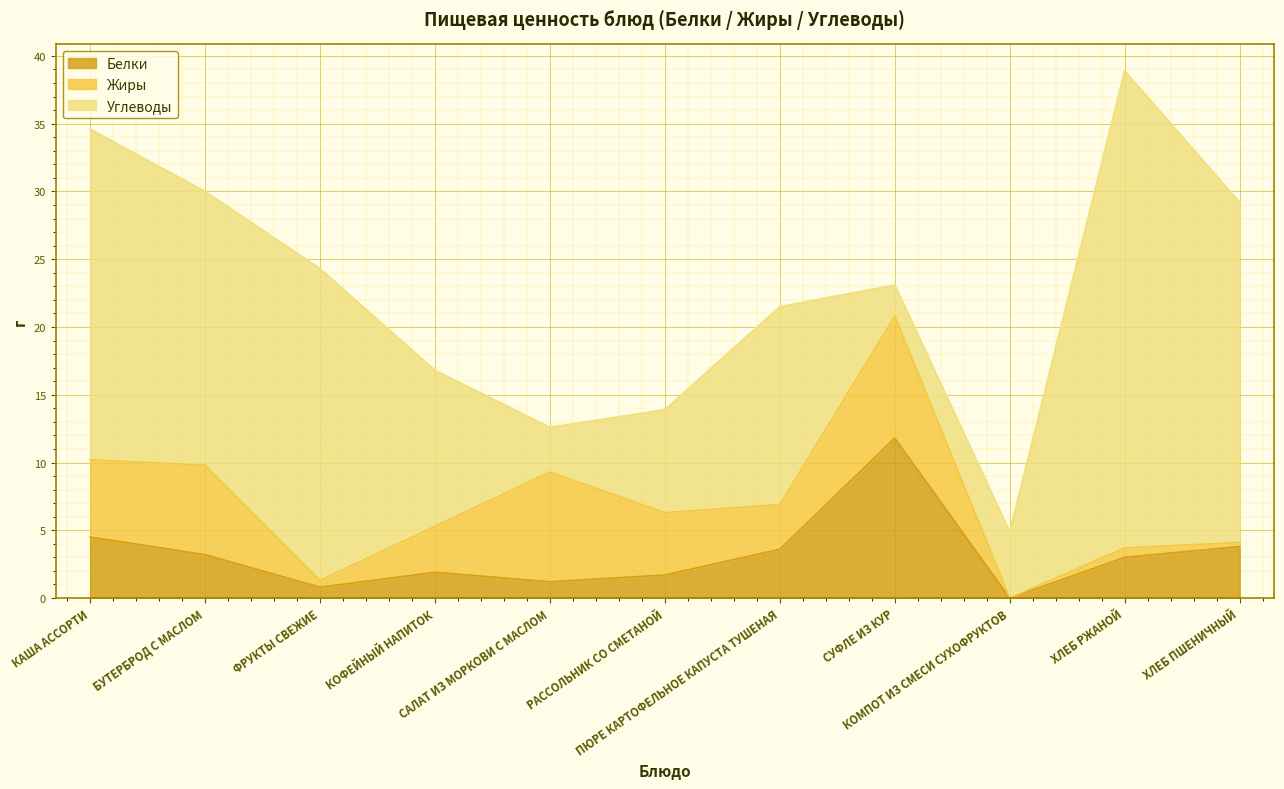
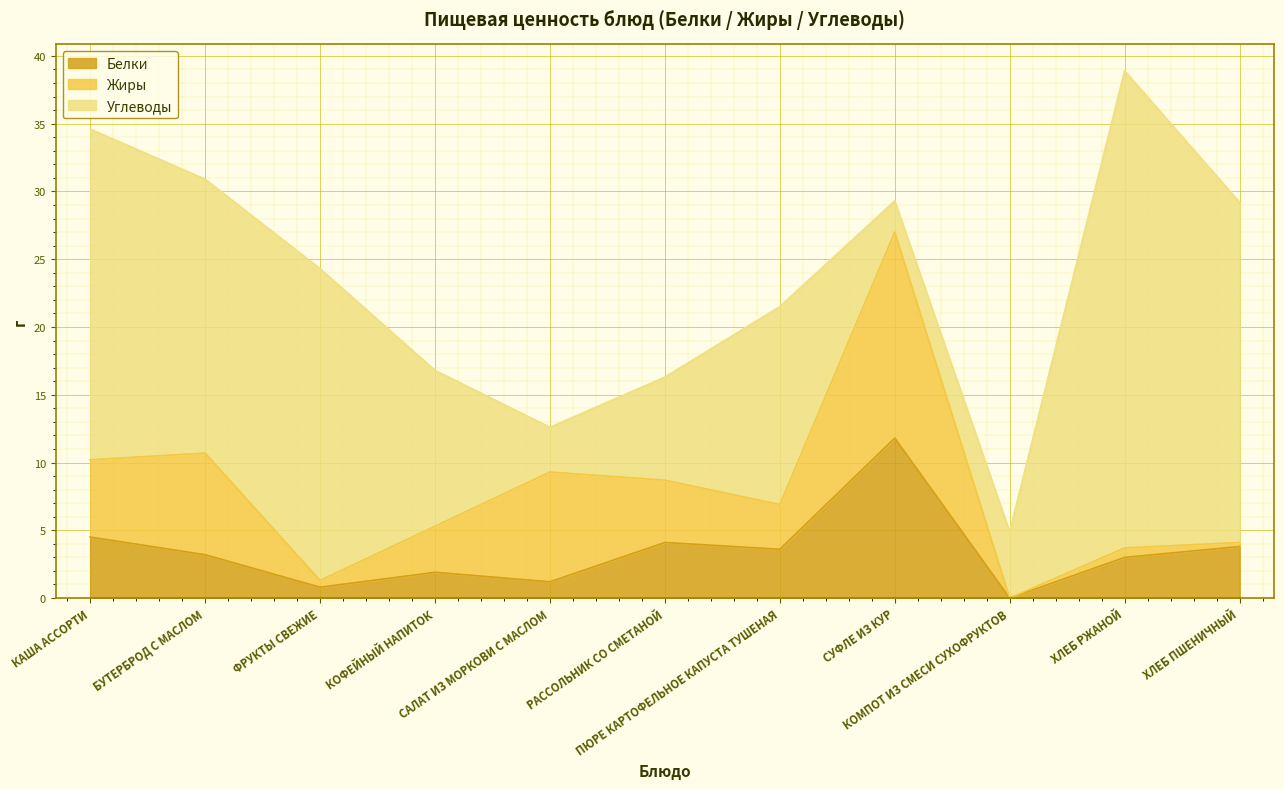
  {
    "Белки": {
      "КАША АССОРТИ": 4.5,
      "БУТЕРБРОД С МАСЛОМ": 3.2,
      "ФРУКТЫ СВЕЖИЕ": 0.8,
      "КОФЕЙНЫЙ НАПИТОК": 1.9,
      "САЛАТ ИЗ МОРКОВИ С МАСЛОМ": 1.2,
-     "РАССОЛЬНИК СО СМЕТАНОЙ": 1.7,
+     "РАССОЛЬНИК СО СМЕТАНОЙ": 4.1,
      "ПЮРЕ КАРТОФЕЛЬНОЕ КАПУСТА ТУШЕНАЯ": 3.6,
      "СУФЛЕ ИЗ КУР": 11.8,
      "ХЛЕБ РЖАНОЙ": 3.0,
      "ХЛЕБ ПШЕНИЧНЫЙ": 3.8
    },
    "Жиры": {
      "КАША АССОРТИ": 5.7,
-     "БУТЕРБРОД С МАСЛОМ": 6.6,
+     "БУТЕРБРОД С МАСЛОМ": 7.5,
      "ФРУКТЫ СВЕЖИЕ": 0.5,
      "КОФЕЙНЫЙ НАПИТОК": 3.4,
      "САЛАТ ИЗ МОРКОВИ С МАСЛОМ": 8.1,
      "РАССОЛЬНИК СО СМЕТАНОЙ": 4.6,
      "ПЮРЕ КАРТОФЕЛЬНОЕ КАПУСТА ТУШЕНАЯ": 3.3,
-     "СУФЛЕ ИЗ КУР": 9.0,
+     "СУФЛЕ ИЗ КУР": 15.2,
      "ХЛЕБ РЖАНОЙ": 0.7,
      "ХЛЕБ ПШЕНИЧНЫЙ": 0.3
    },
    "Углеводы": {
      "КАША АССОРТИ": 24.4,
      "БУТЕРБРОД С МАСЛОМ": 20.2,
      "ФРУКТЫ СВЕЖИЕ": 23.0,
      "КОФЕЙНЫЙ НАПИТОК": 11.5,
      "САЛАТ ИЗ МОРКОВИ С МАСЛОМ": 3.3,
      "РАССОЛЬНИК СО СМЕТАНОЙ": 7.6,
      "ПЮРЕ КАРТОФЕЛЬНОЕ КАПУСТА ТУШЕНАЯ": 14.6,
      "СУФЛЕ ИЗ КУР": 2.3,
      "КОМПОТ ИЗ СМЕСИ СУХОФРУКТОВ": 4.9,
      "ХЛЕБ РЖАНОЙ": 35.2,
      "ХЛЕБ ПШЕНИЧНЫЙ": 25.1
    }
  }
